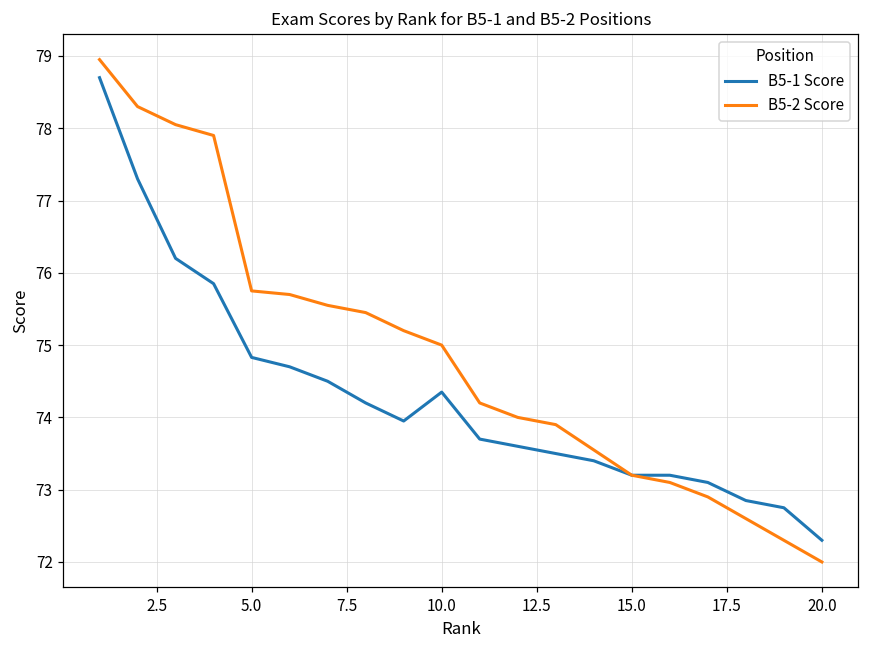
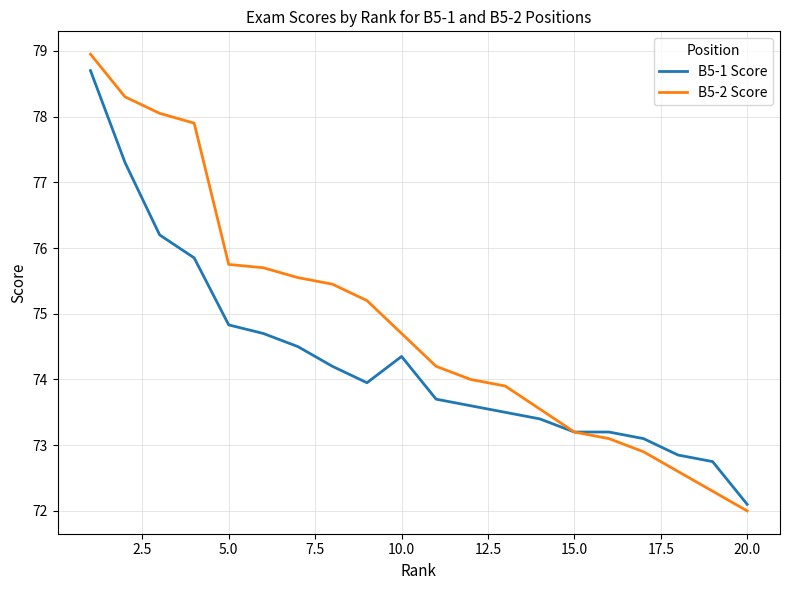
  {
    "B5-1 Score": {
      "5.0": 74.8,
      "10.0": 74.4,
-     "20.0": 72.3
+     "20.0": 72.1
    },
    "B5-2 Score": {
      "5.0": 75.8,
-     "10.0": 75.0,
+     "10.0": 74.7,
      "20.0": 72.0
    }
  }
